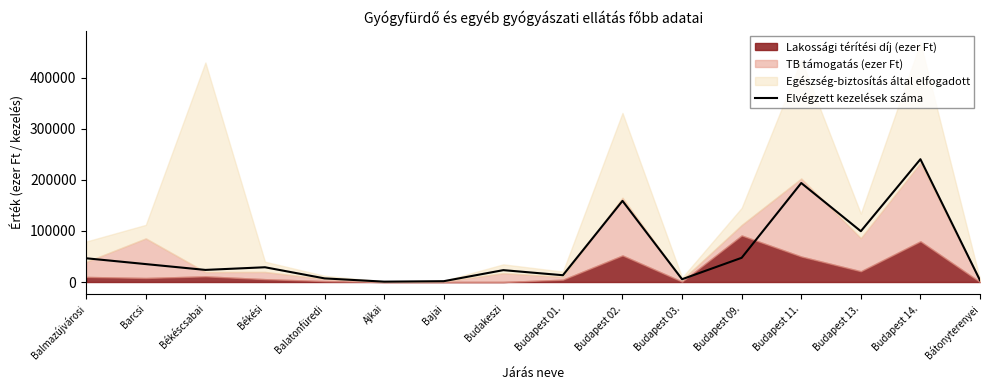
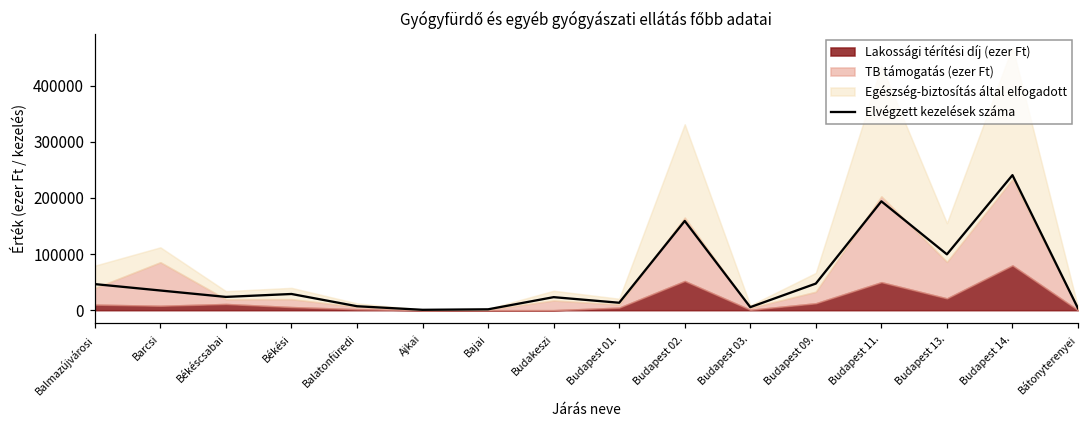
  {
    "Elvégzett kezelések száma": {
      "Balmazújvárosi": 50000,
      "Barcsi": 40000,
      "Békési": 30000,
      "Budakeszi": 20000,
      "Budapest 02.": 160000,
      "Budapest 09.": 50000,
      "Budapest 11.": 190000,
      "Budapest 13.": 100000,
      "Budapest 14.": 240000
    },
    "Lakossági térítési díj (ezer Ft)": {
      "Balmazújvárosi": 10000,
      "Barcsi": 10000,
      "Békéscsabai": 10000,
      "Békési": 10000,
      "Budakeszi": 0,
      "Budapest 02.": 50000,
-     "Budapest 09.": 90000,
+     "Budapest 09.": 10000,
      "Budapest 11.": 50000,
      "Budapest 13.": 20000,
      "Budapest 14.": 80000
    },
    "TB támogatás (ezer Ft)": {
      "Balmazújvárosi": 30000,
      "Barcsi": 80000,
      "Békési": 10000,
      "Budakeszi": 20000,
      "Budapest 02.": 110000,
      "Budapest 09.": 20000,
      "Budapest 11.": 150000,
      "Budapest 13.": 70000,
      "Budapest 14.": 150000
    },
    "Egészség-biztosítás által elfogadott": {
      "Balmazújvárosi": 40000,
      "Barcsi": 30000,
-     "Békéscsabai": 410000,
+     "Békéscsabai": 10000,
      "Békési": 20000,
      "Balatonfüredi": 10000,
      "Budakeszi": 20000,
      "Budapest 01.": 10000,
      "Budapest 02.": 170000,
      "Budapest 09.": 30000,
-     "Budapest 13.": 50000
+     "Budapest 13.": 70000
    }
  }
